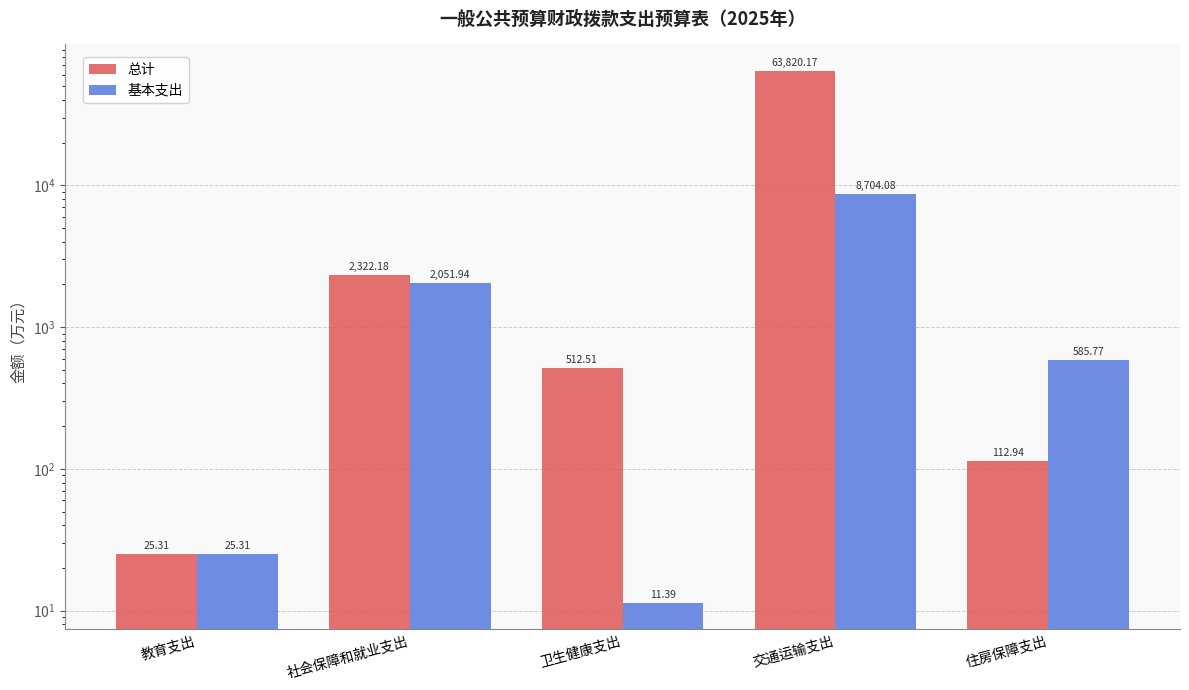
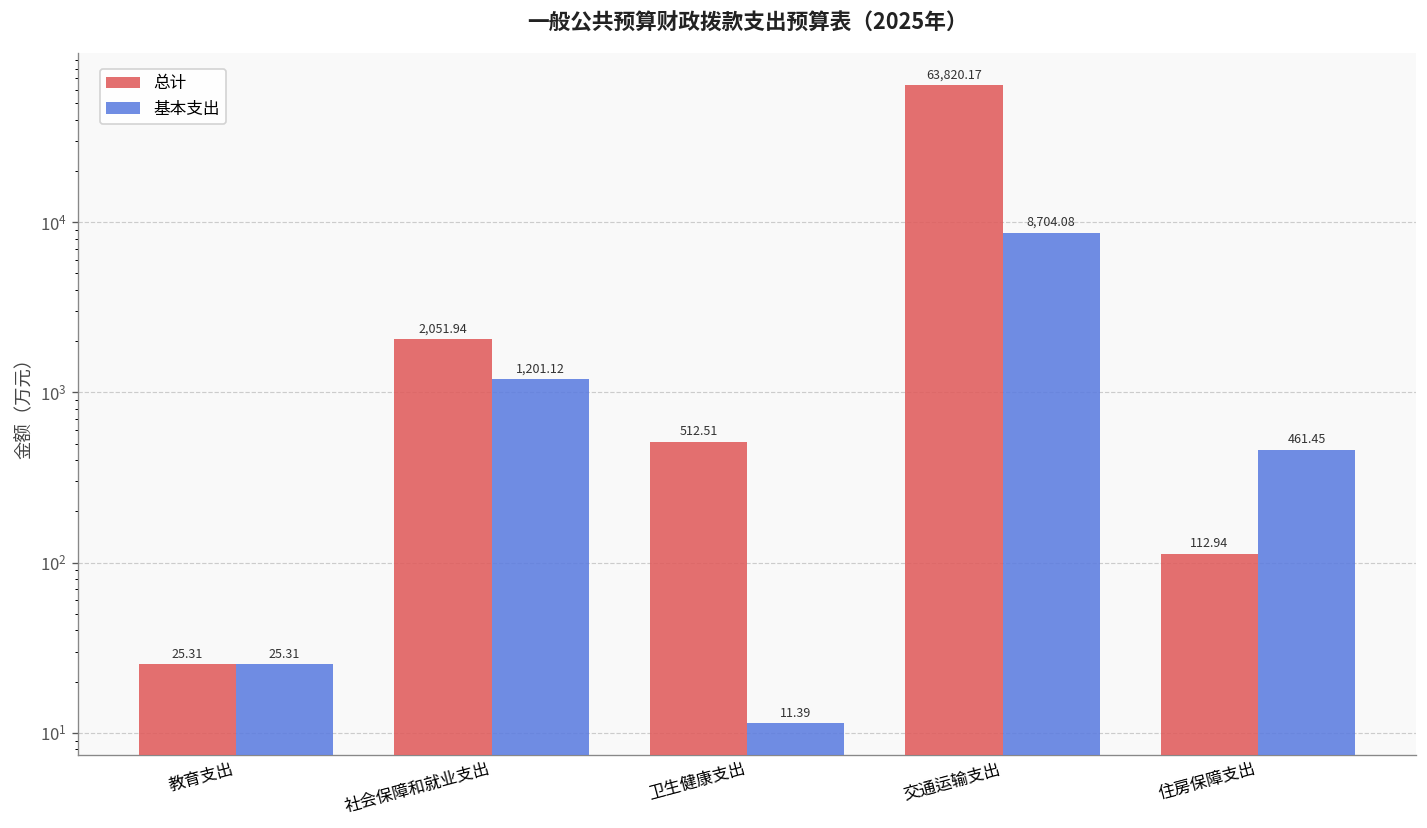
  {
    "总计": {
      "教育支出": "25.31",
-     "社会保障和就业支出": "2,322.18",
+     "社会保障和就业支出": "2,051.94",
      "卫生健康支出": "512.51",
      "交通运输支出": "63,820.17",
      "住房保障支出": "112.94"
    },
    "基本支出": {
      "教育支出": "25.31",
-     "社会保障和就业支出": "2,051.94",
+     "社会保障和就业支出": "1,201.12",
      "卫生健康支出": "11.39",
      "交通运输支出": "8,704.08",
-     "住房保障支出": "585.77"
+     "住房保障支出": "461.45"
    }
  }
